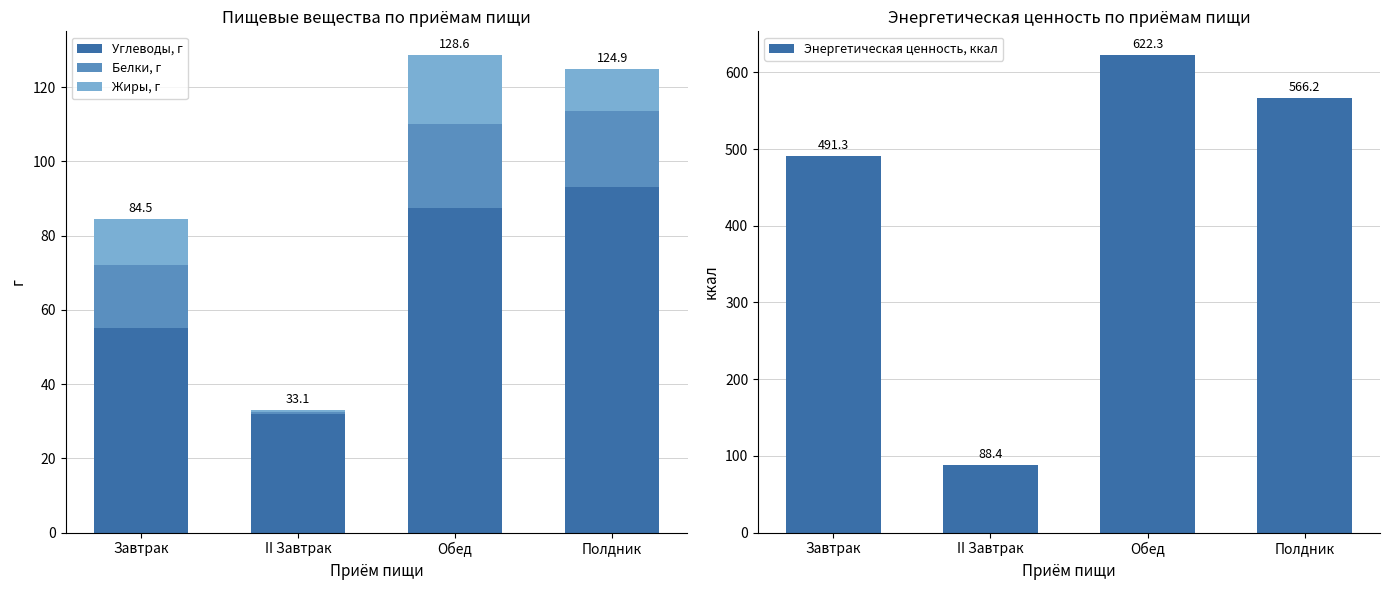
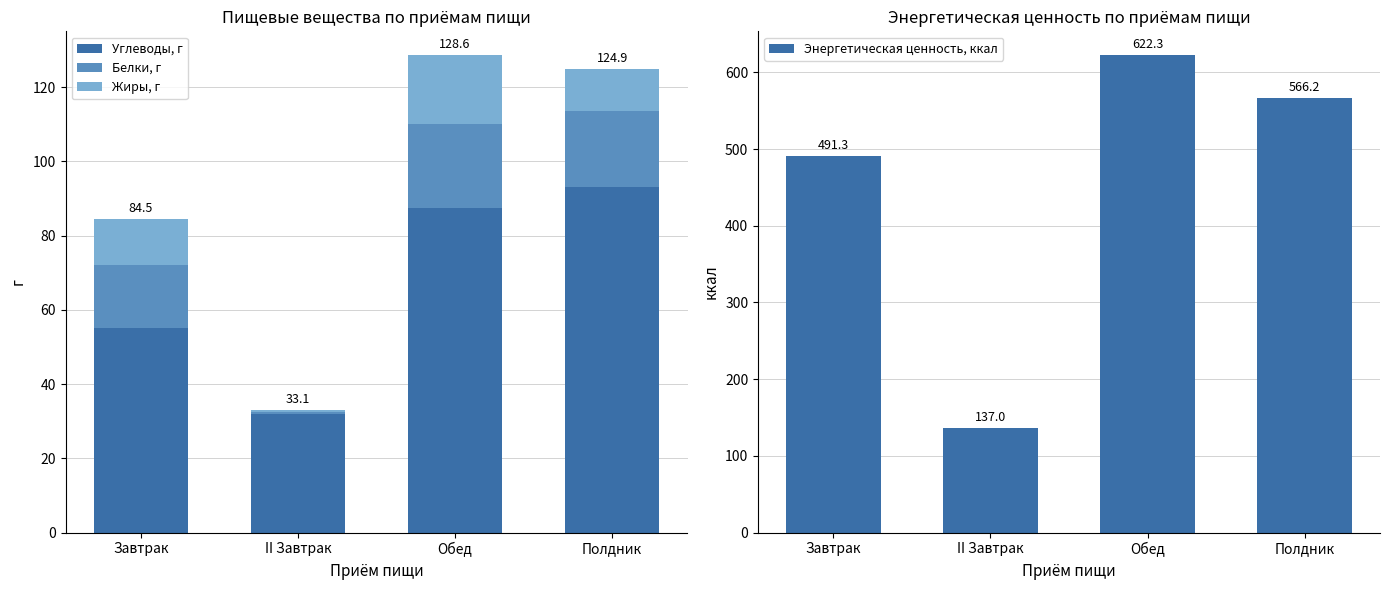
  {
    "Энергетическая ценность по приёмам пищи": {
      "Завтрак": 491.3,
-     "II Завтрак": 88.4,
+     "II Завтрак": 137.0,
      "Обед": 622.3,
      "Полдник": 566.2
    }
  }
